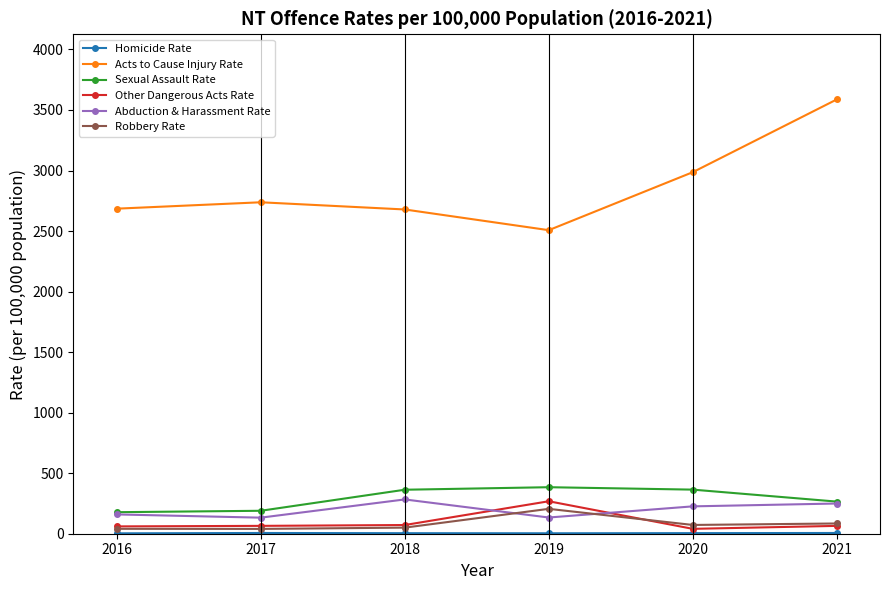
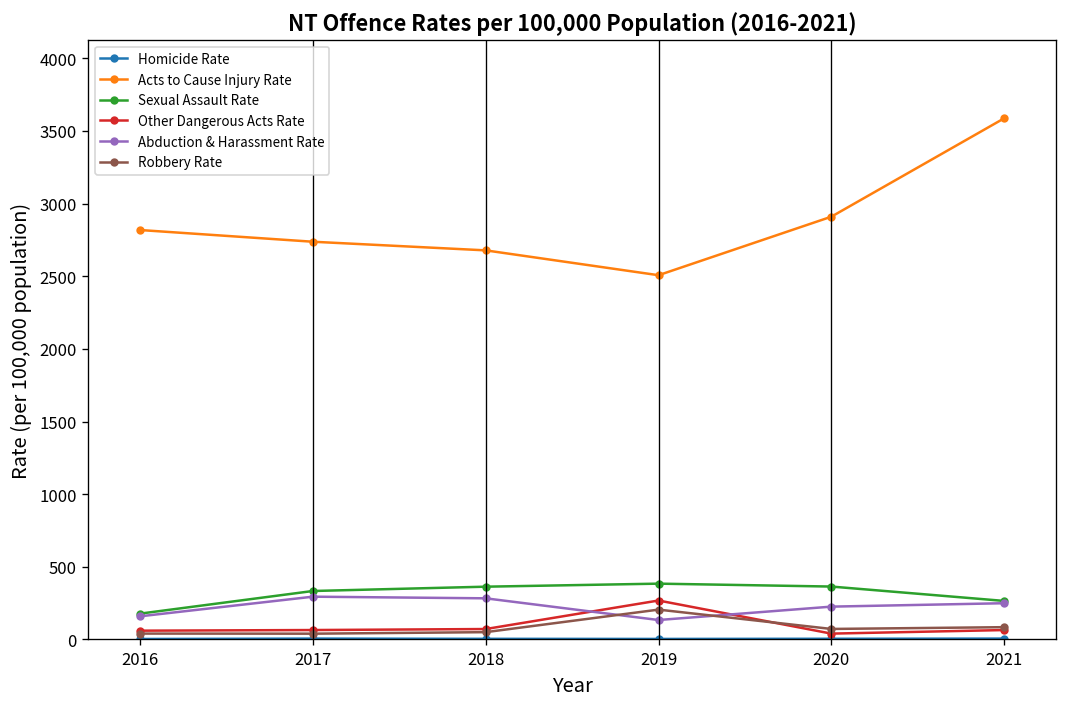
  {
    "Homicide Rate": {
      "2016": 0,
      "2017": 10,
      "2018": 0,
      "2019": 0,
      "2020": 0,
      "2021": 10
    },
    "Acts to Cause Injury Rate": {
-     "2016": 2680,
+     "2016": 2820,
      "2017": 2740,
      "2018": 2680,
      "2019": 2510,
-     "2020": 2990,
+     "2020": 2910,
      "2021": 3590
    },
    "Sexual Assault Rate": {
-     "2017": 190,
+     "2017": 330,
      "2018": 360,
      "2019": 380,
      "2020": 360
    },
    "Other Dangerous Acts Rate": {
      "2017": 60,
      "2018": 70,
      "2019": 270,
      "2020": 40
    },
    "Abduction & Harassment Rate": {
-     "2017": 130,
+     "2017": 290,
      "2018": 280,
      "2019": 130,
      "2020": 230
    },
    "Robbery Rate": {
      "2017": 40,
      "2018": 50,
      "2019": 210,
      "2020": 70
    }
  }
